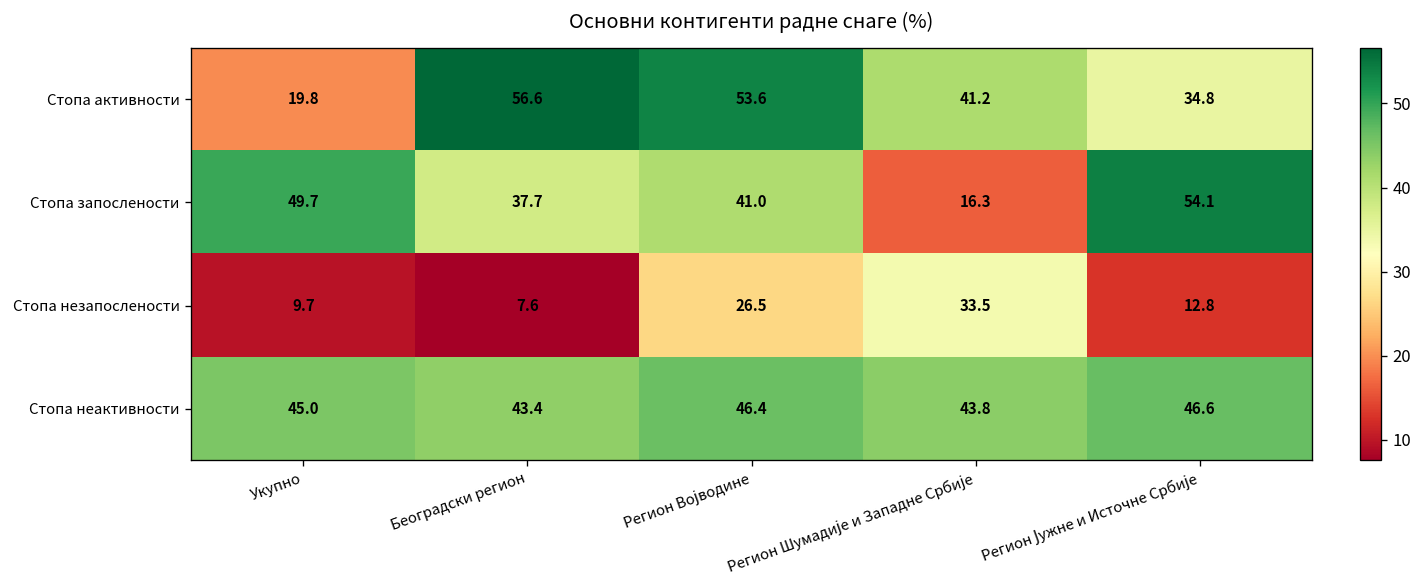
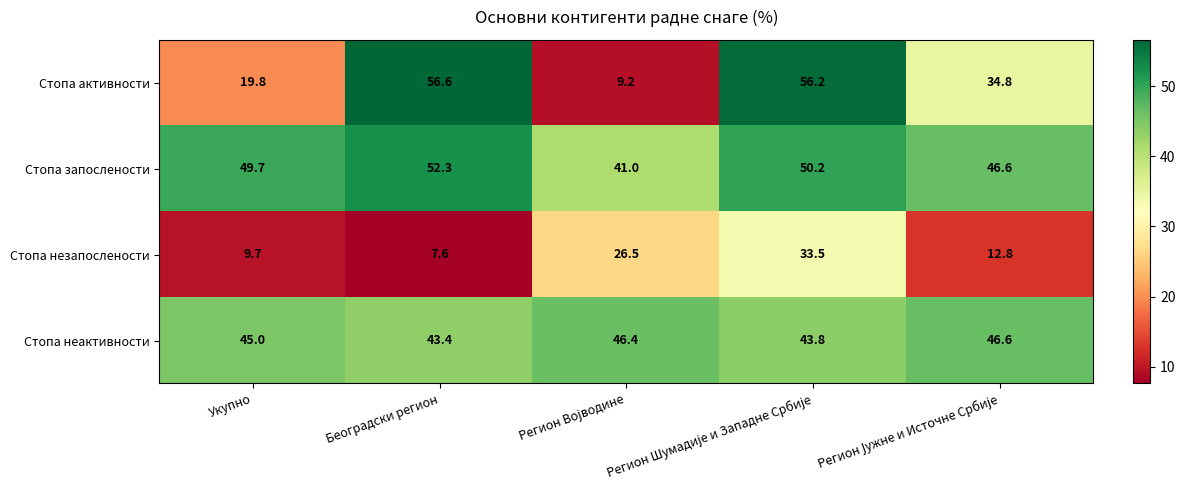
  {
    "Стопа активности": {
      "Укупно": 19.8,
      "Београдски регион": 56.6,
-     "Регион Војводине": 53.6,
-     "Регион Шумадије и Западне Србије": 41.2,
+     "Регион Војводине": 9.2,
+     "Регион Шумадије и Западне Србије": 56.2,
      "Регион Јужне и Источне Србије": 34.8
    },
    "Стопа запослености": {
      "Укупно": 49.7,
-     "Београдски регион": 37.7,
+     "Београдски регион": 52.3,
      "Регион Војводине": 41.0,
-     "Регион Шумадије и Западне Србије": 16.3,
-     "Регион Јужне и Источне Србије": 54.1
+     "Регион Шумадије и Западне Србије": 50.2,
+     "Регион Јужне и Источне Србије": 46.6
    },
    "Стопа незапослености": {
      "Укупно": 9.7,
      "Београдски регион": 7.6,
      "Регион Војводине": 26.5,
      "Регион Шумадије и Западне Србије": 33.5,
      "Регион Јужне и Источне Србије": 12.8
    },
    "Стопа неактивности": {
      "Укупно": 45.0,
      "Београдски регион": 43.4,
      "Регион Војводине": 46.4,
      "Регион Шумадије и Западне Србије": 43.8,
      "Регион Јужне и Источне Србије": 46.6
    }
  }
